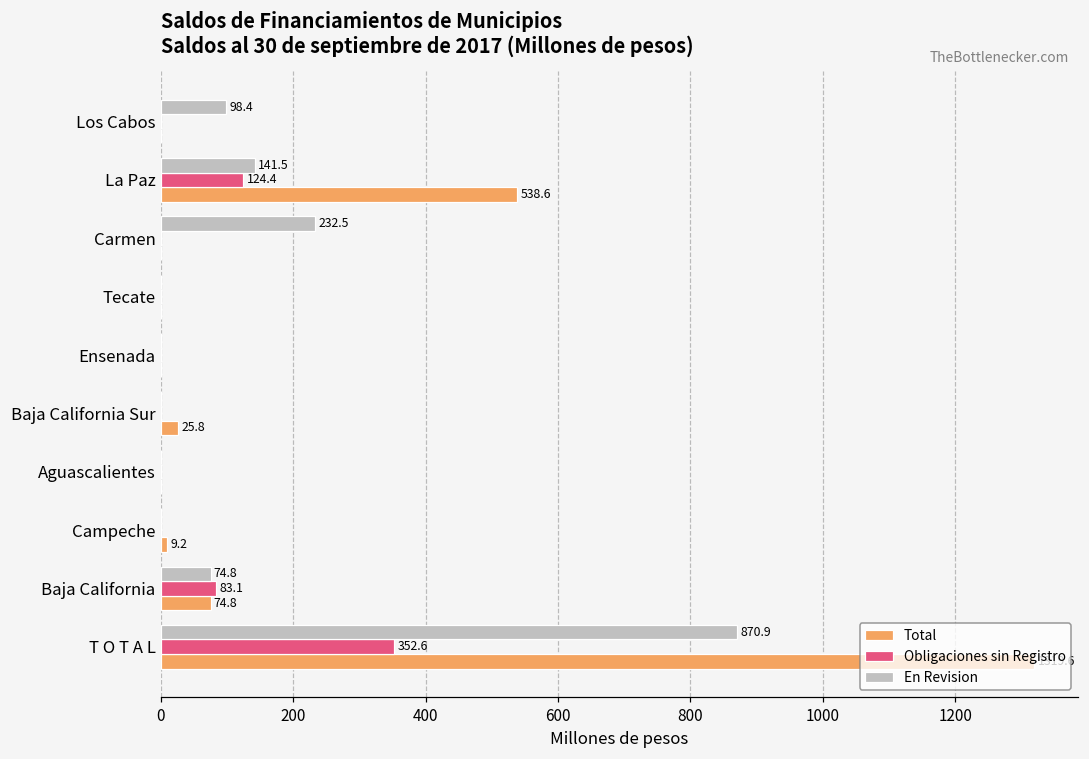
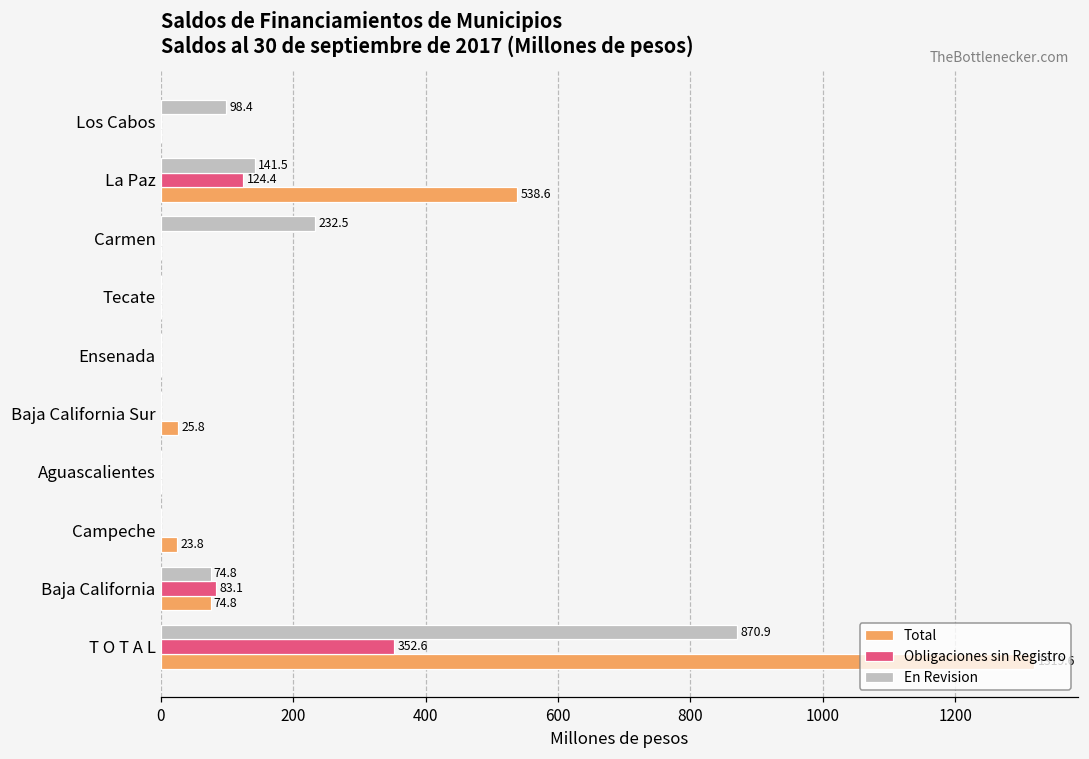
  {
    "Total": {
      "La Paz": 538.6,
      "Baja California Sur": 25.8,
-     "Campeche": 9.2,
+     "Campeche": 23.8,
      "Baja California": 74.8
    },
    "Obligaciones sin Registro": {
      "La Paz": 124.4,
      "Baja California": 83.1,
      "T O T A L": 352.6
    },
    "En Revision": {
      "Los Cabos": 98.4,
      "La Paz": 141.5,
      "Carmen": 232.5,
      "Baja California": 74.8,
      "T O T A L": 870.9
    }
  }
